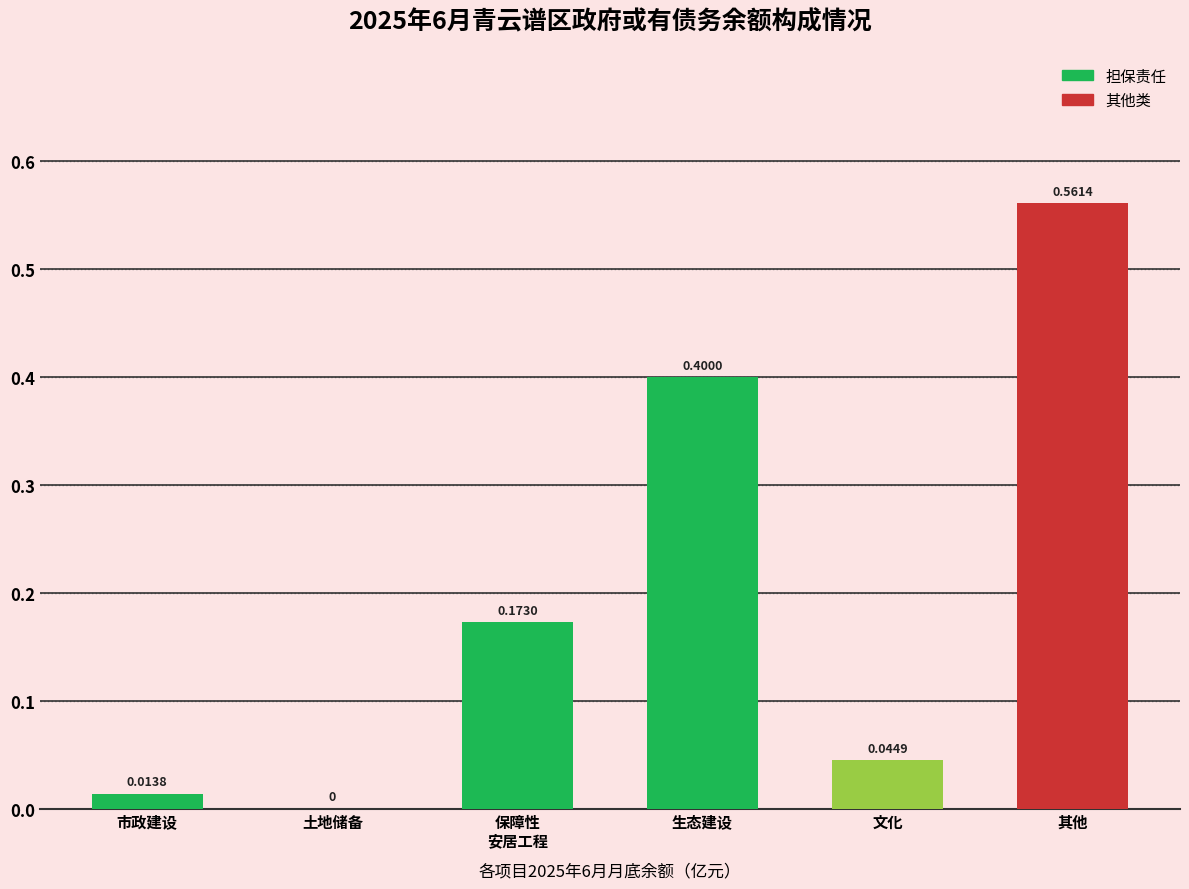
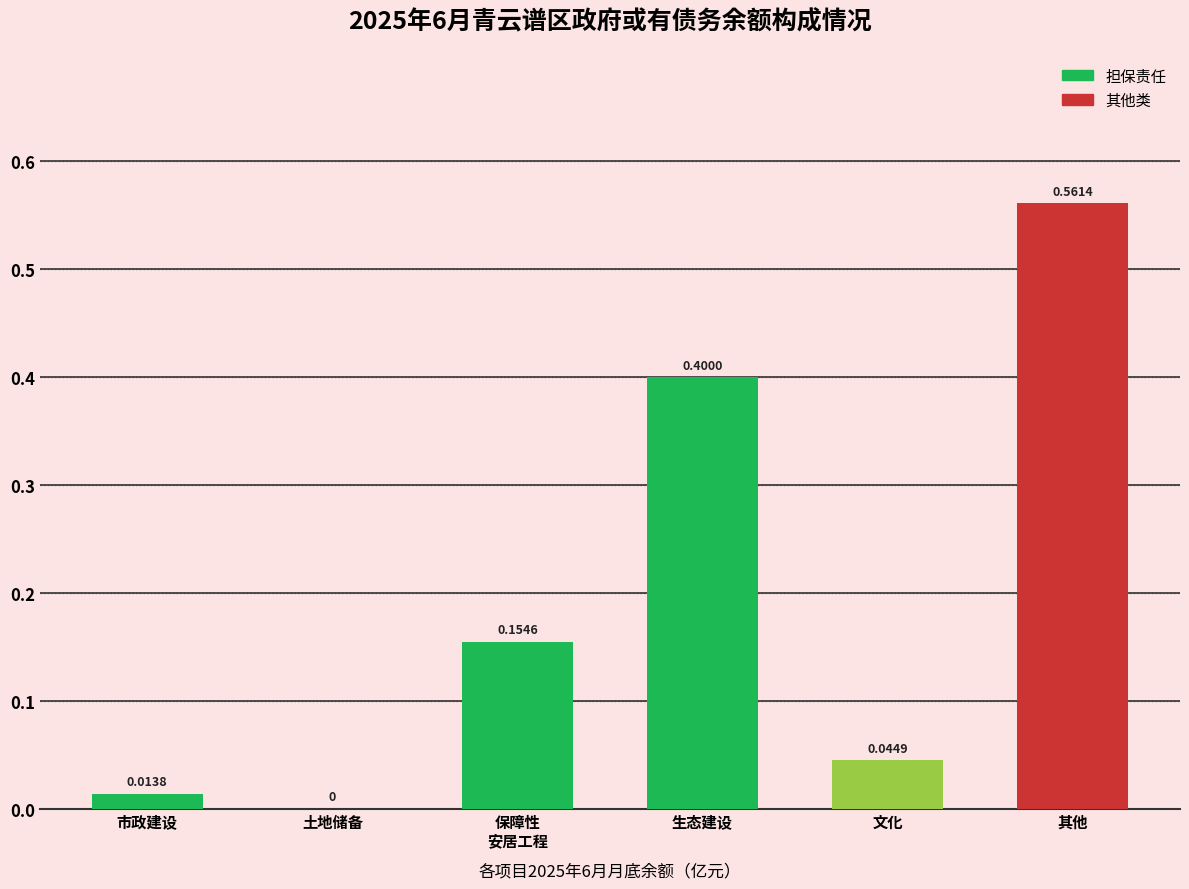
  {
    "市政建设": 0.0138,
    "土地储备": 0,
-   "保障性 安居工程": 0.1730,
+   "保障性 安居工程": 0.1546,
    "生态建设": 0.4000,
    "文化": 0.0449,
    "其他": 0.5614
  }
